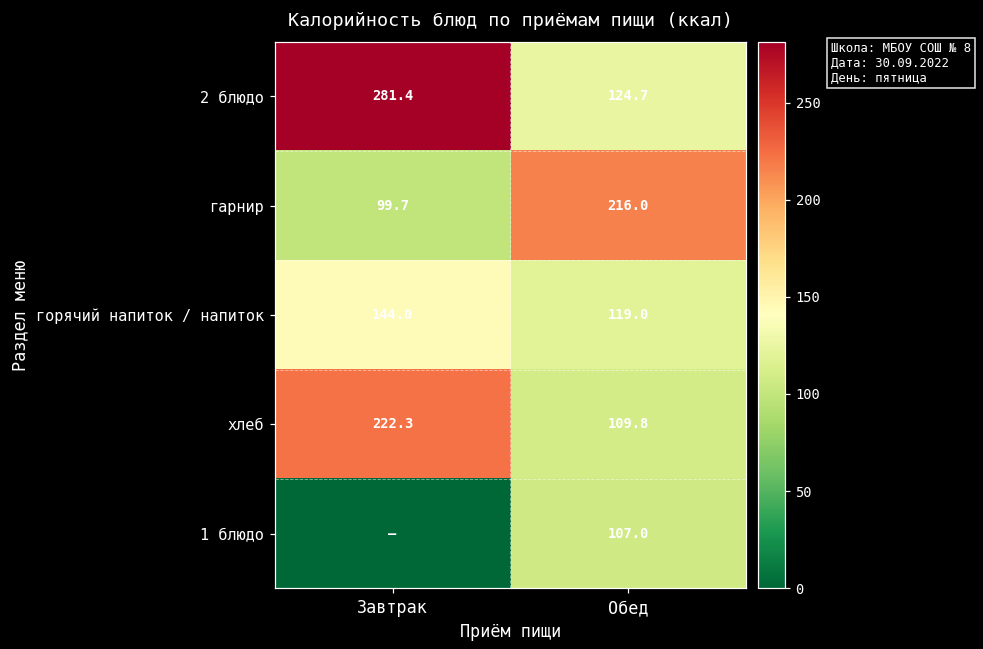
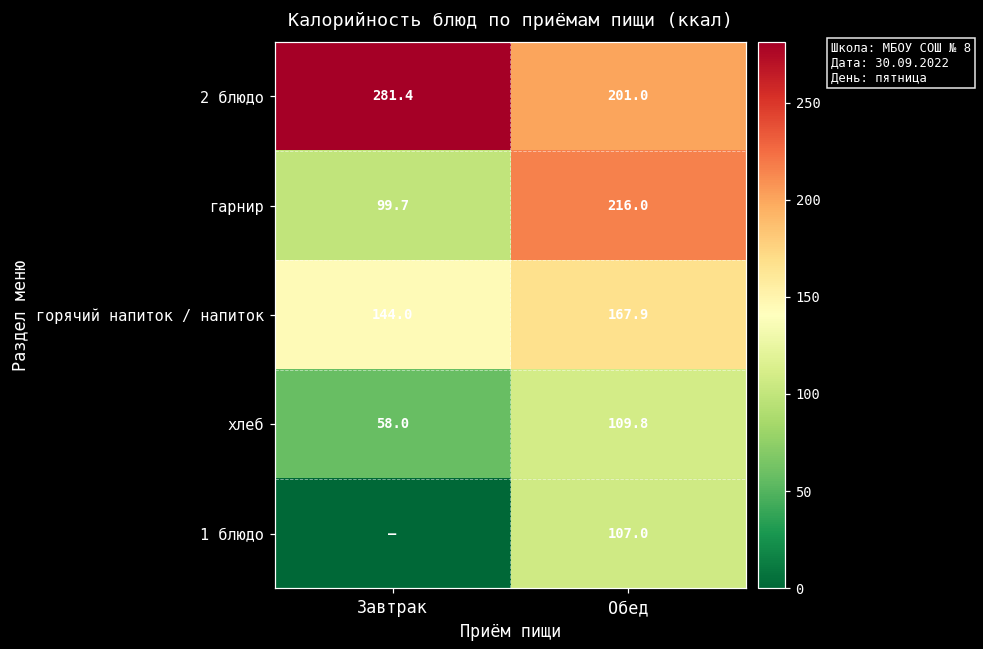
  {
    "2 блюдо": {
      "Завтрак": 281.4,
-     "Обед": 124.7
+     "Обед": 201.0
    },
    "гарнир": {
      "Завтрак": 99.7,
      "Обед": 216.0
    },
    "горячий напиток / напиток": {
      "Завтрак": 144.0,
-     "Обед": 119.0
+     "Обед": 167.9
    },
    "хлеб": {
-     "Завтрак": 222.3,
+     "Завтрак": 58.0,
      "Обед": 109.8
    },
    "1 блюдо": {
      "Обед": 107.0
    }
  }
